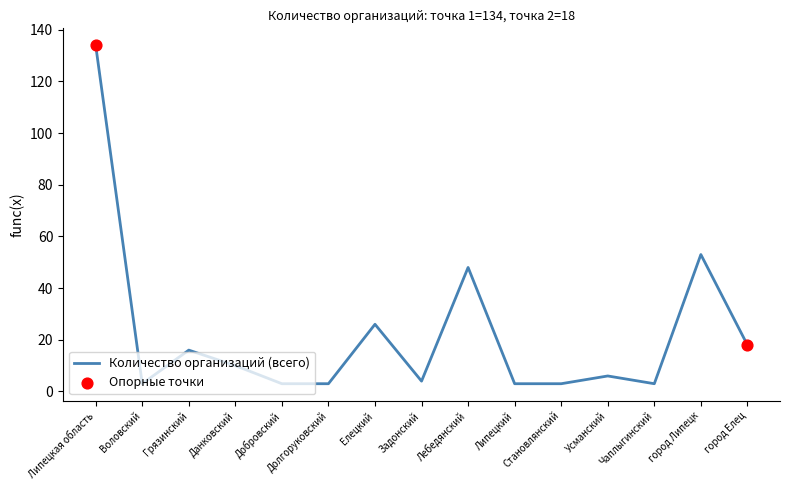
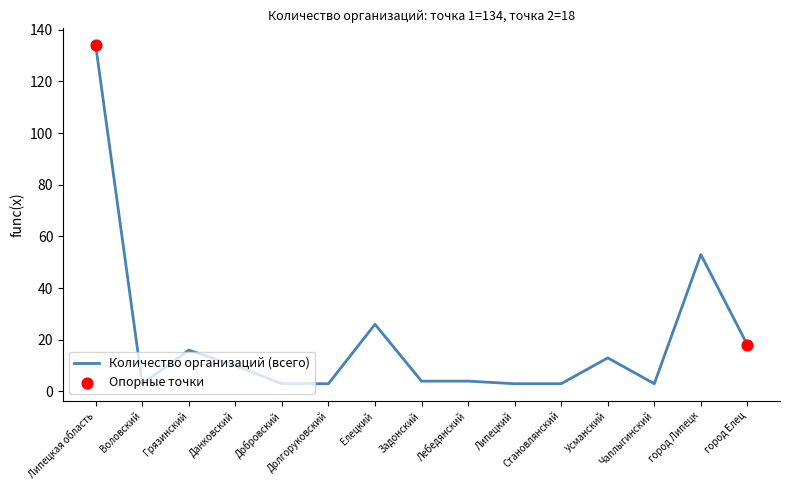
  {
    "Количество организаций (всего)": {
      "Грязинский": 16,
      "Долгоруковский": 3,
      "Елецкий": 26,
      "Задонский": 4,
-     "Лебедянский": 48,
+     "Лебедянский": 4,
      "Липецкий": 3,
      "Становлянский": 3,
-     "Усманский": 6,
+     "Усманский": 13,
      "Чаплыгинский": 3,
      "город Липецк": 53
    }
  }
